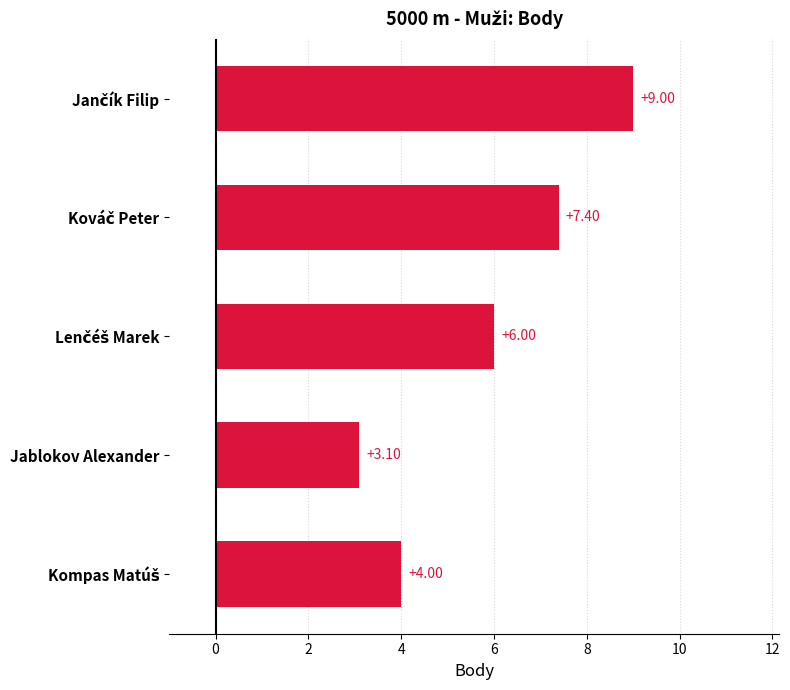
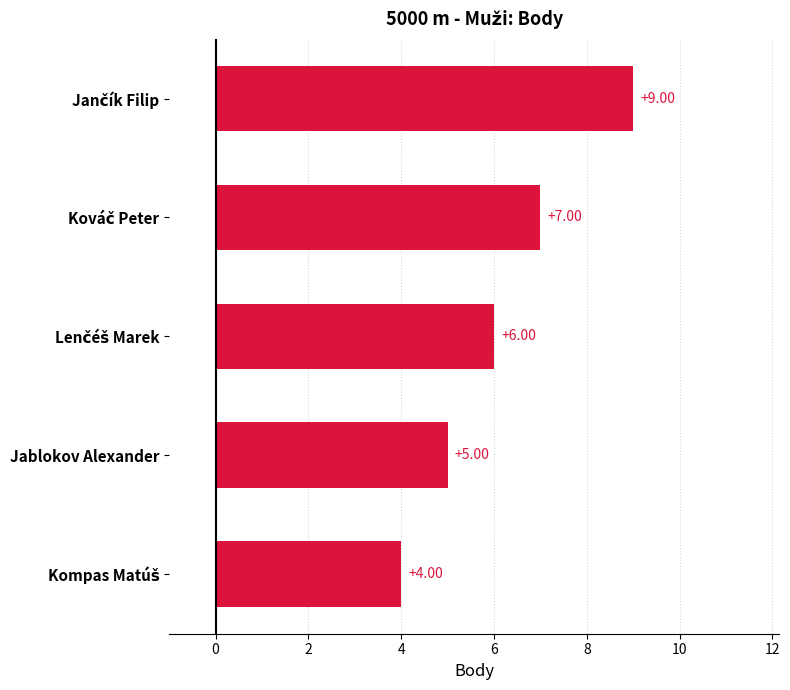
  {
    "Jančík Filip": "+9.00",
-   "Kováč Peter": "+7.40",
+   "Kováč Peter": "+7.00",
    "Lenčéš Marek": "+6.00",
-   "Jablokov Alexander": "+3.10",
+   "Jablokov Alexander": "+5.00",
    "Kompas Matúš": "+4.00"
  }
